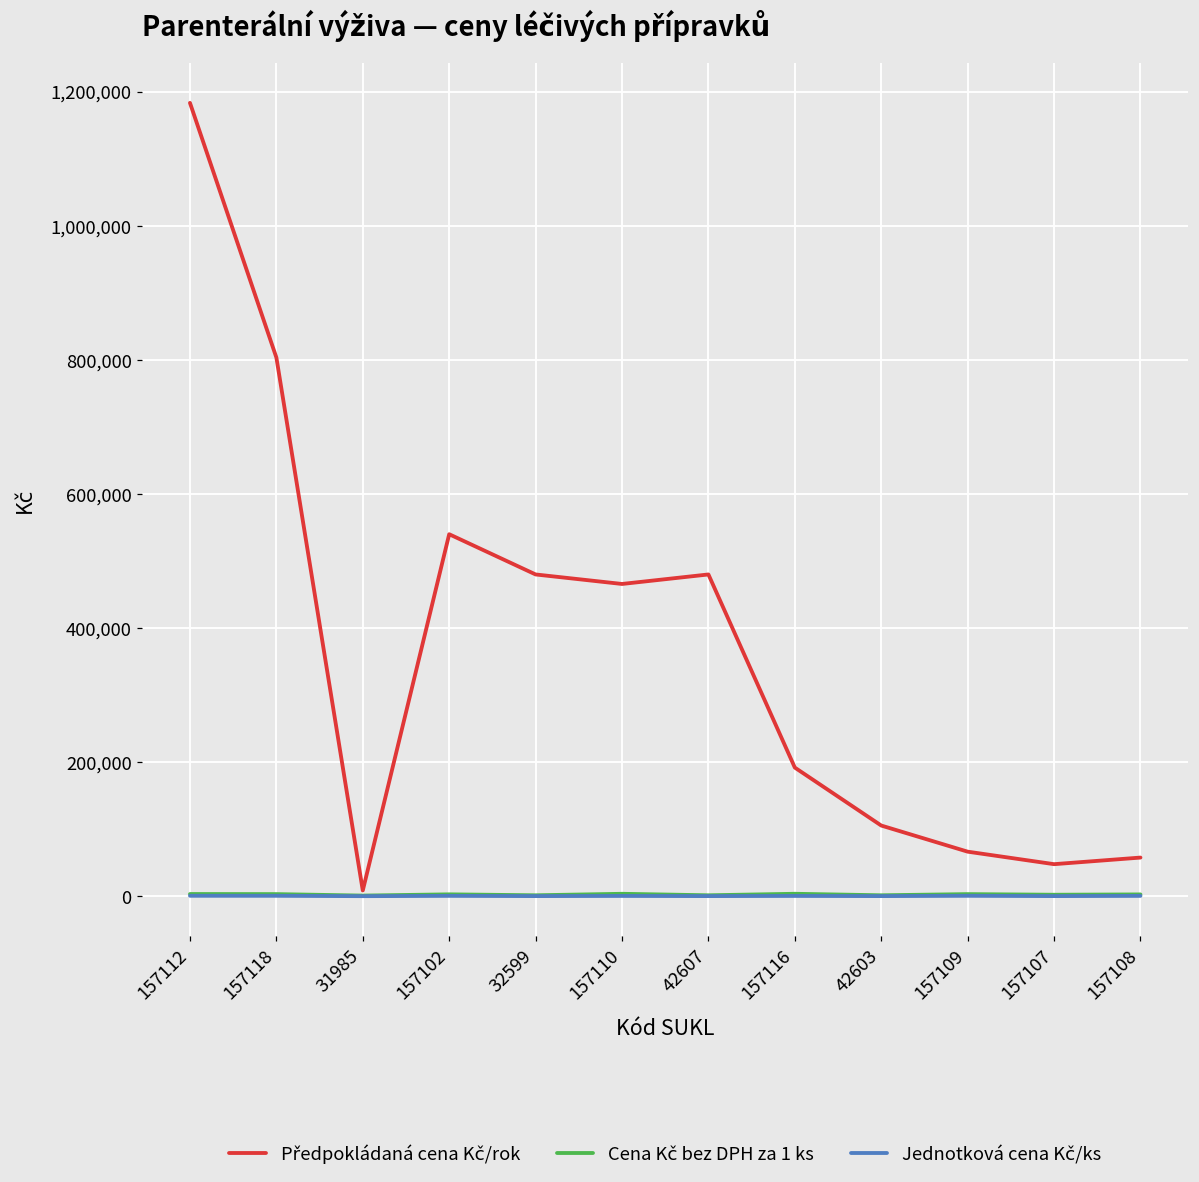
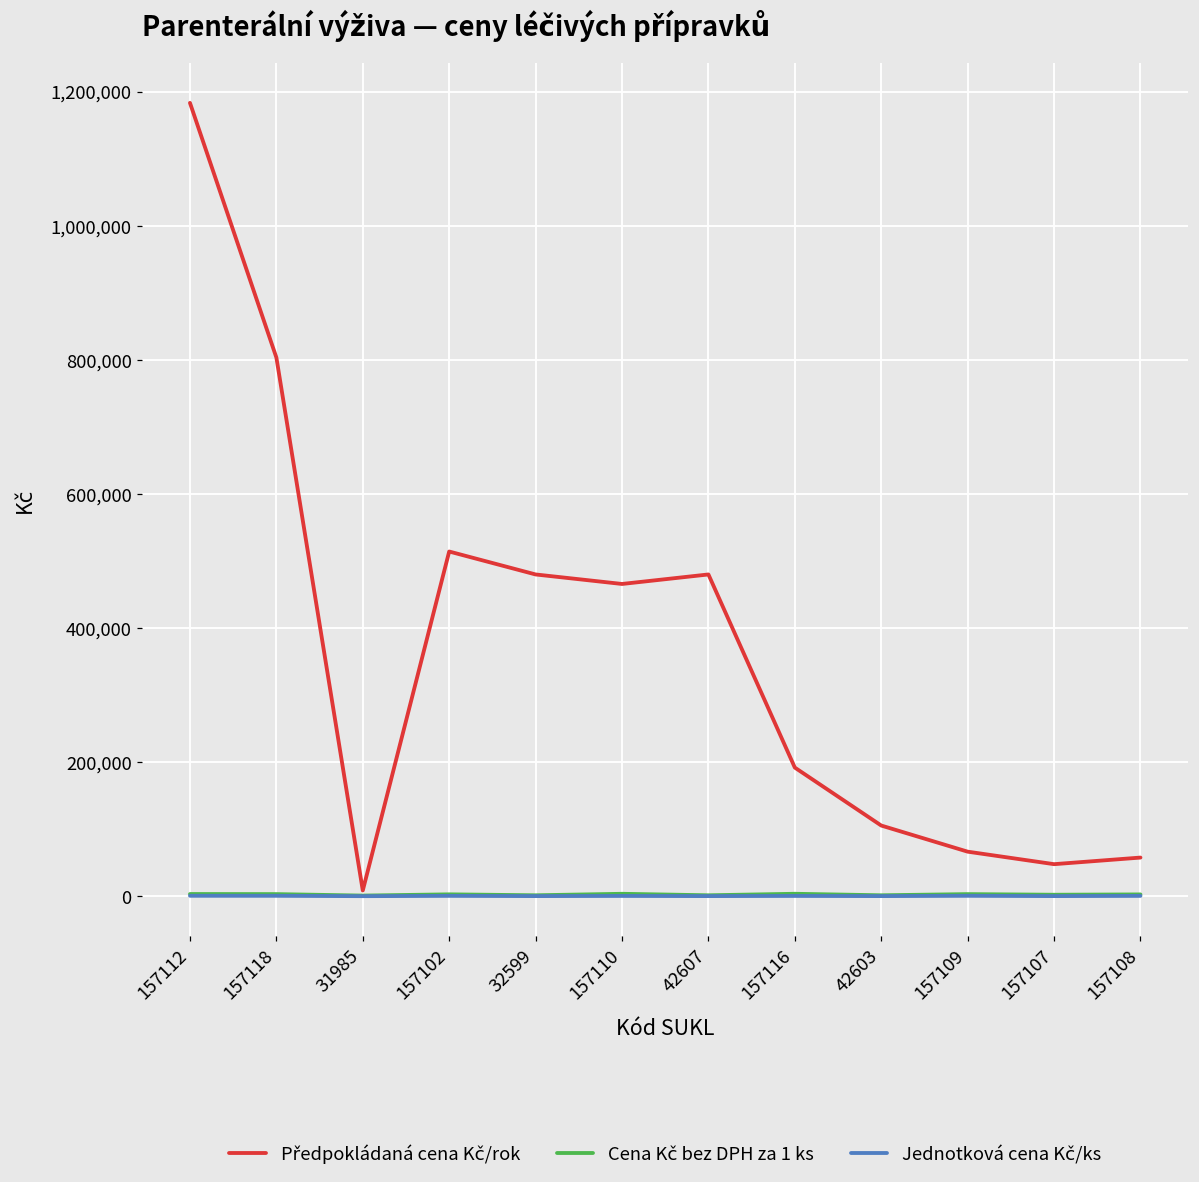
  {
    "Předpokládaná cena Kč/rok": {
      "157112": "1,180,000",
      "157118": "800,000",
      "31985": "10,000",
-     "157102": "540,000",
+     "157102": "510,000",
      "32599": "480,000",
      "157110": "470,000",
      "42607": "480,000",
      "157116": "190,000",
      "42603": "110,000",
      "157109": "70,000",
      "157107": "50,000",
      "157108": "60,000"
    }
  }
